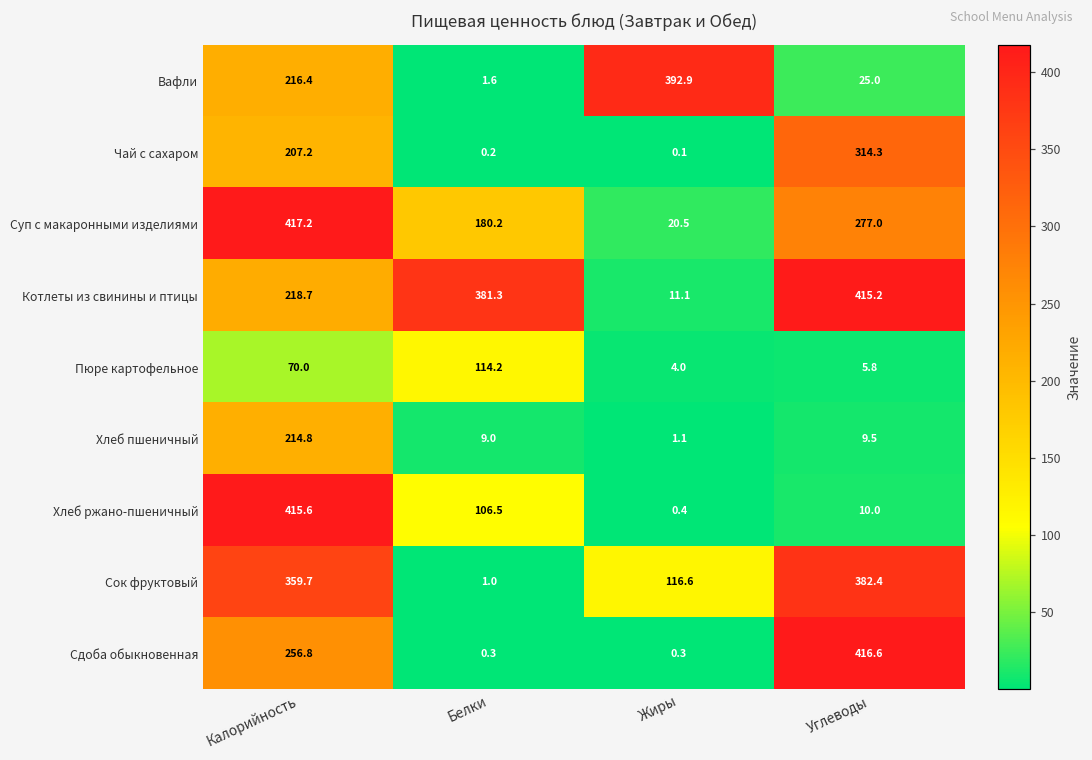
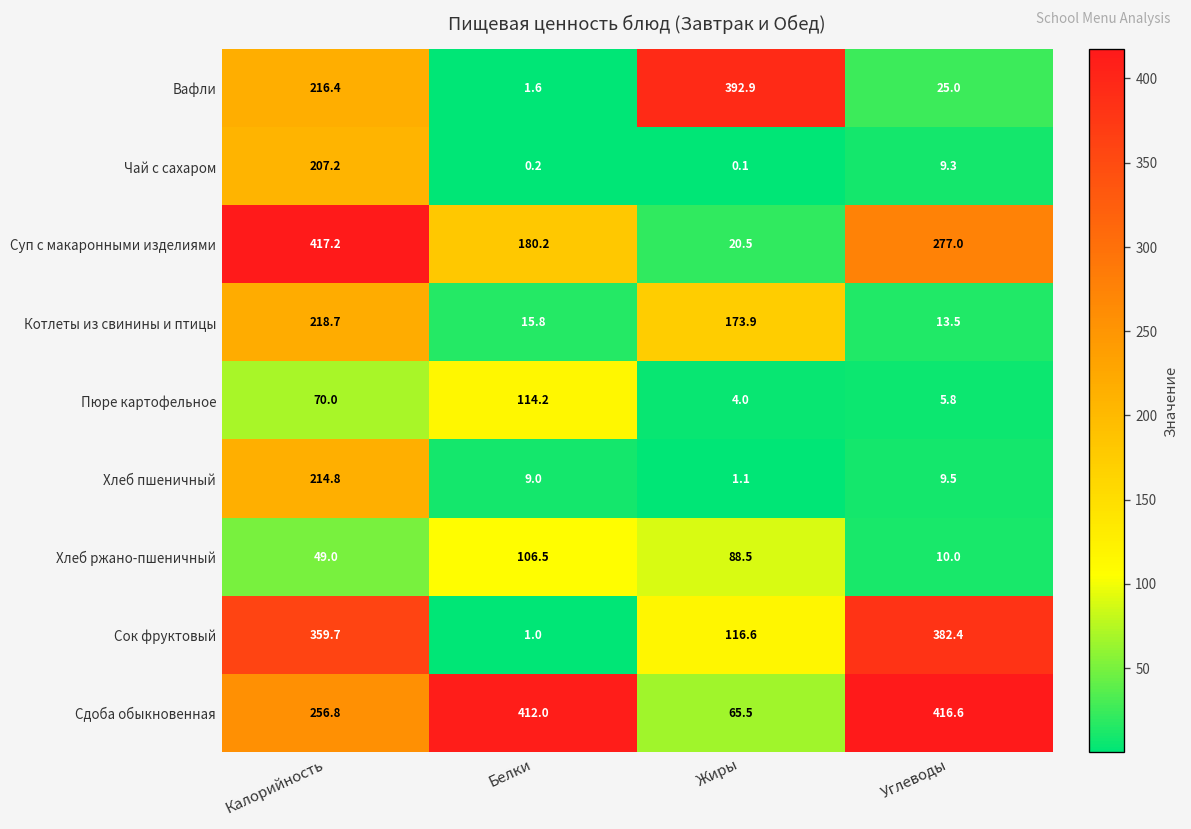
  {
    "Вафли": {
      "Калорийность": 216.4,
      "Белки": 1.6,
      "Жиры": 392.9,
      "Углеводы": 25.0
    },
    "Чай с сахаром": {
      "Калорийность": 207.2,
      "Белки": 0.2,
      "Жиры": 0.1,
-     "Углеводы": 314.3
+     "Углеводы": 9.3
    },
    "Суп с макаронными изделиями": {
      "Калорийность": 417.2,
      "Белки": 180.2,
      "Жиры": 20.5,
      "Углеводы": 277.0
    },
    "Котлеты из свинины и птицы": {
      "Калорийность": 218.7,
-     "Белки": 381.3,
-     "Жиры": 11.1,
-     "Углеводы": 415.2
+     "Белки": 15.8,
+     "Жиры": 173.9,
+     "Углеводы": 13.5
    },
    "Пюре картофельное": {
      "Калорийность": 70.0,
      "Белки": 114.2,
      "Жиры": 4.0,
      "Углеводы": 5.8
    },
    "Хлеб пшеничный": {
      "Калорийность": 214.8,
      "Белки": 9.0,
      "Жиры": 1.1,
      "Углеводы": 9.5
    },
    "Хлеб ржано-пшеничный": {
-     "Калорийность": 415.6,
+     "Калорийность": 49.0,
      "Белки": 106.5,
-     "Жиры": 0.4,
+     "Жиры": 88.5,
      "Углеводы": 10.0
    },
    "Сок фруктовый": {
      "Калорийность": 359.7,
      "Белки": 1.0,
      "Жиры": 116.6,
      "Углеводы": 382.4
    },
    "Сдоба обыкновенная": {
      "Калорийность": 256.8,
-     "Белки": 0.3,
-     "Жиры": 0.3,
+     "Белки": 412.0,
+     "Жиры": 65.5,
      "Углеводы": 416.6
    }
  }
